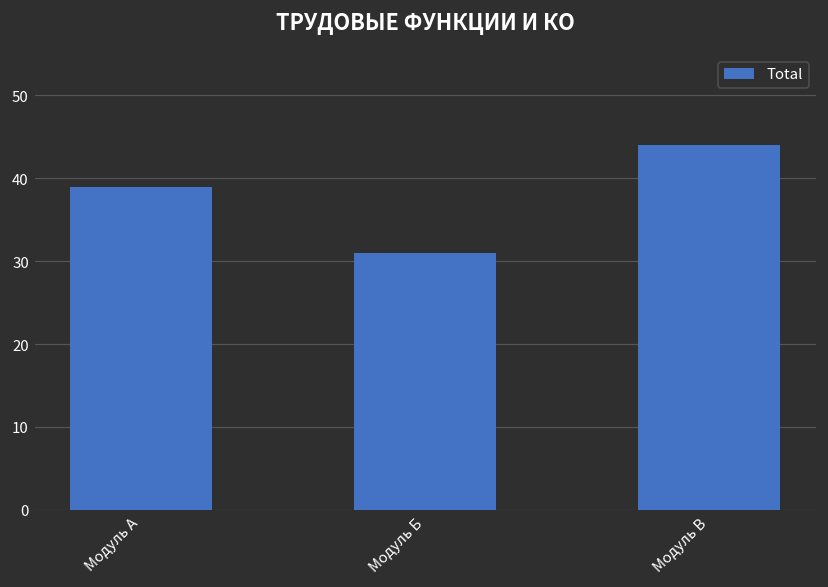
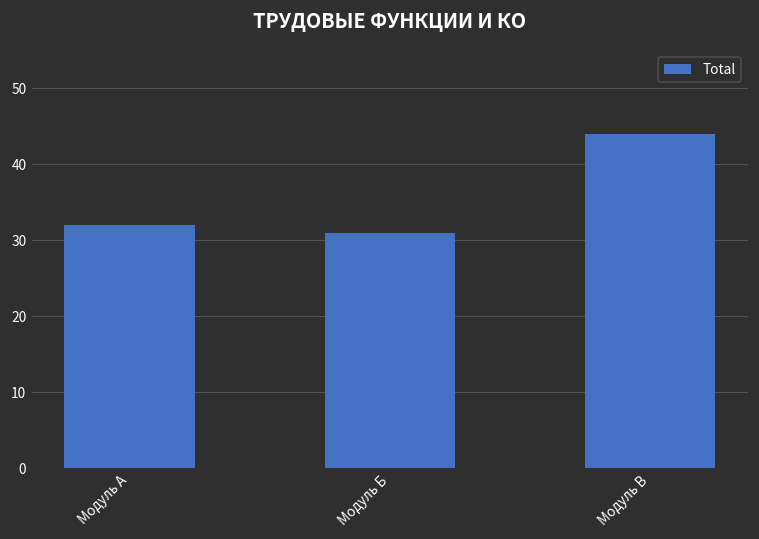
  {
-   "Модуль А": 39,
+   "Модуль А": 32,
    "Модуль Б": 31,
    "Модуль В": 44
  }
